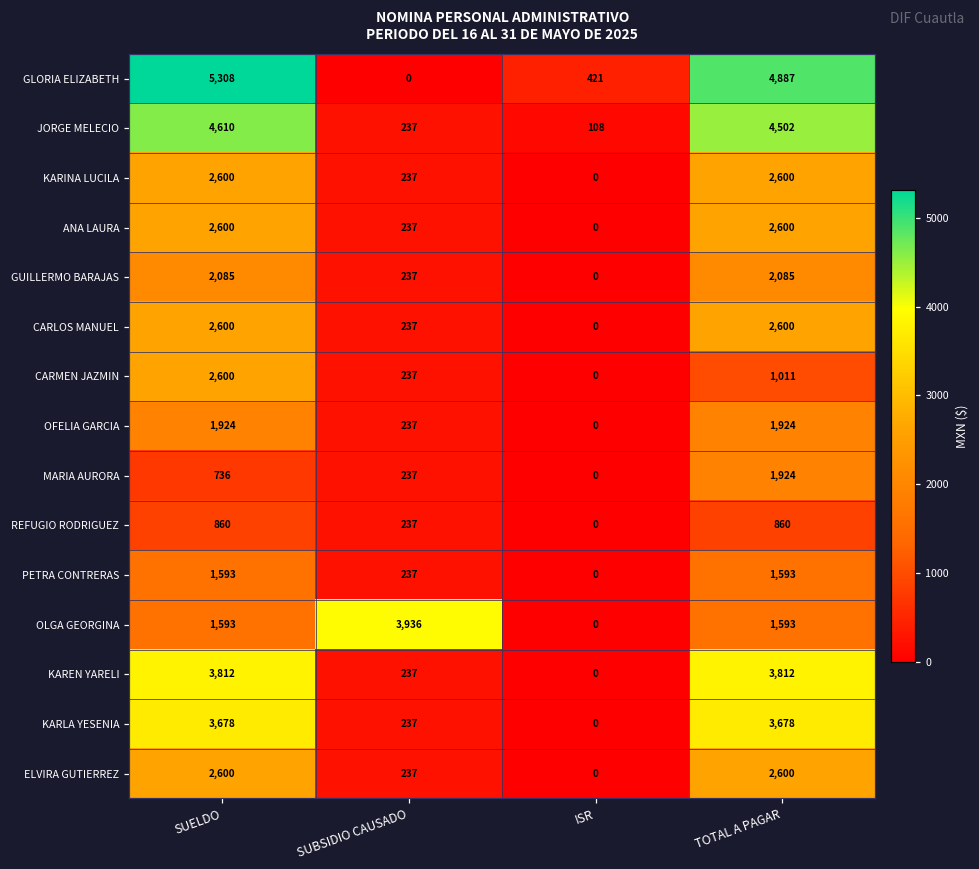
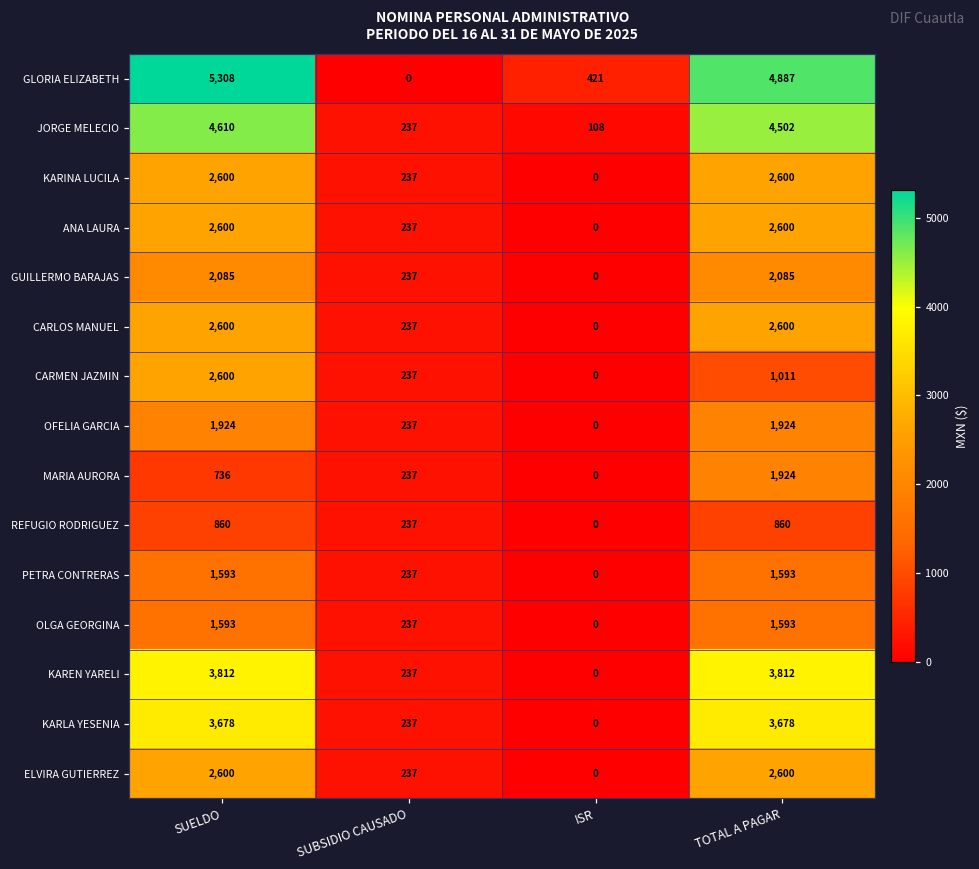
  {
    "GLORIA ELIZABETH": {
      "SUELDO": "5,308",
      "SUBSIDIO CAUSADO": "0",
      "ISR": "421",
      "TOTAL A PAGAR": "4,887"
    },
    "JORGE MELECIO": {
      "SUELDO": "4,610",
      "SUBSIDIO CAUSADO": "237",
      "ISR": "108",
      "TOTAL A PAGAR": "4,502"
    },
    "KARINA LUCILA": {
      "SUELDO": "2,600",
      "SUBSIDIO CAUSADO": "237",
      "ISR": "0",
      "TOTAL A PAGAR": "2,600"
    },
    "ANA LAURA": {
      "SUELDO": "2,600",
      "SUBSIDIO CAUSADO": "237",
      "ISR": "0",
      "TOTAL A PAGAR": "2,600"
    },
    "GUILLERMO BARAJAS": {
      "SUELDO": "2,085",
      "SUBSIDIO CAUSADO": "237",
      "ISR": "0",
      "TOTAL A PAGAR": "2,085"
    },
    "CARLOS MANUEL": {
      "SUELDO": "2,600",
      "SUBSIDIO CAUSADO": "237",
      "ISR": "0",
      "TOTAL A PAGAR": "2,600"
    },
    "CARMEN JAZMIN": {
      "SUELDO": "2,600",
      "SUBSIDIO CAUSADO": "237",
      "ISR": "0",
      "TOTAL A PAGAR": "1,011"
    },
    "OFELIA GARCIA": {
      "SUELDO": "1,924",
      "SUBSIDIO CAUSADO": "237",
      "ISR": "0",
      "TOTAL A PAGAR": "1,924"
    },
    "MARIA AURORA": {
      "SUELDO": "736",
      "SUBSIDIO CAUSADO": "237",
      "ISR": "0",
      "TOTAL A PAGAR": "1,924"
    },
    "REFUGIO RODRIGUEZ": {
      "SUELDO": "860",
      "SUBSIDIO CAUSADO": "237",
      "ISR": "0",
      "TOTAL A PAGAR": "860"
    },
    "PETRA CONTRERAS": {
      "SUELDO": "1,593",
      "SUBSIDIO CAUSADO": "237",
      "ISR": "0",
      "TOTAL A PAGAR": "1,593"
    },
    "OLGA GEORGINA": {
      "SUELDO": "1,593",
-     "SUBSIDIO CAUSADO": "3,936",
+     "SUBSIDIO CAUSADO": "237",
      "ISR": "0",
      "TOTAL A PAGAR": "1,593"
    },
    "KAREN YARELI": {
      "SUELDO": "3,812",
      "SUBSIDIO CAUSADO": "237",
      "ISR": "0",
      "TOTAL A PAGAR": "3,812"
    },
    "KARLA YESENIA": {
      "SUELDO": "3,678",
      "SUBSIDIO CAUSADO": "237",
      "ISR": "0",
      "TOTAL A PAGAR": "3,678"
    },
    "ELVIRA GUTIERREZ": {
      "SUELDO": "2,600",
      "SUBSIDIO CAUSADO": "237",
      "ISR": "0",
      "TOTAL A PAGAR": "2,600"
    }
  }
